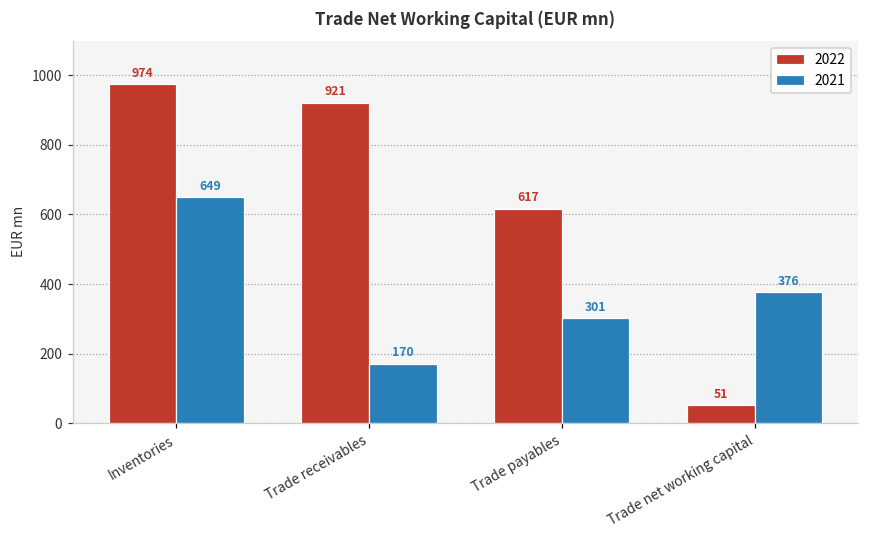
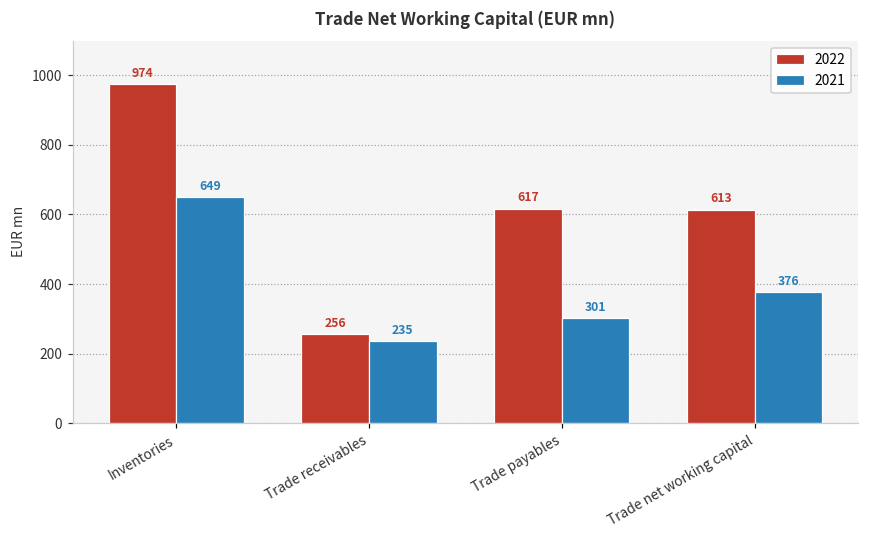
  {
    "2022": {
      "Inventories": 974,
-     "Trade receivables": 921,
+     "Trade receivables": 256,
      "Trade payables": 617,
-     "Trade net working capital": 51
+     "Trade net working capital": 613
    },
    "2021": {
      "Inventories": 649,
-     "Trade receivables": 170,
+     "Trade receivables": 235,
      "Trade payables": 301,
      "Trade net working capital": 376
    }
  }
